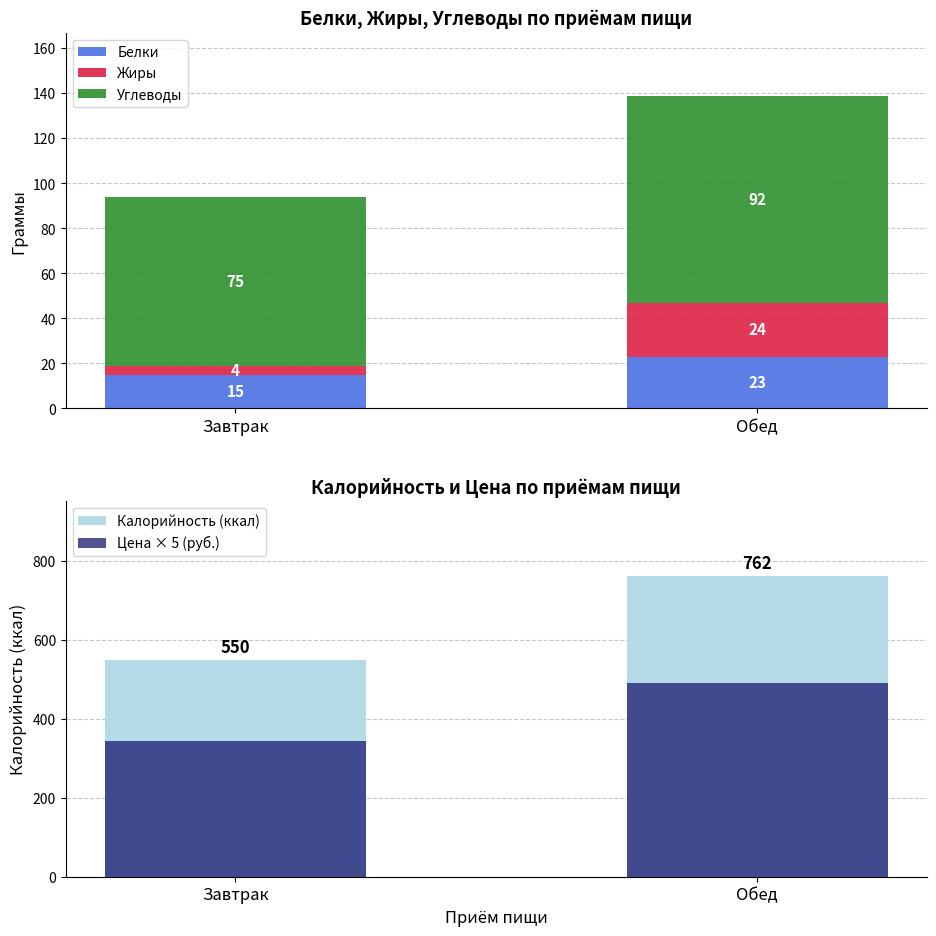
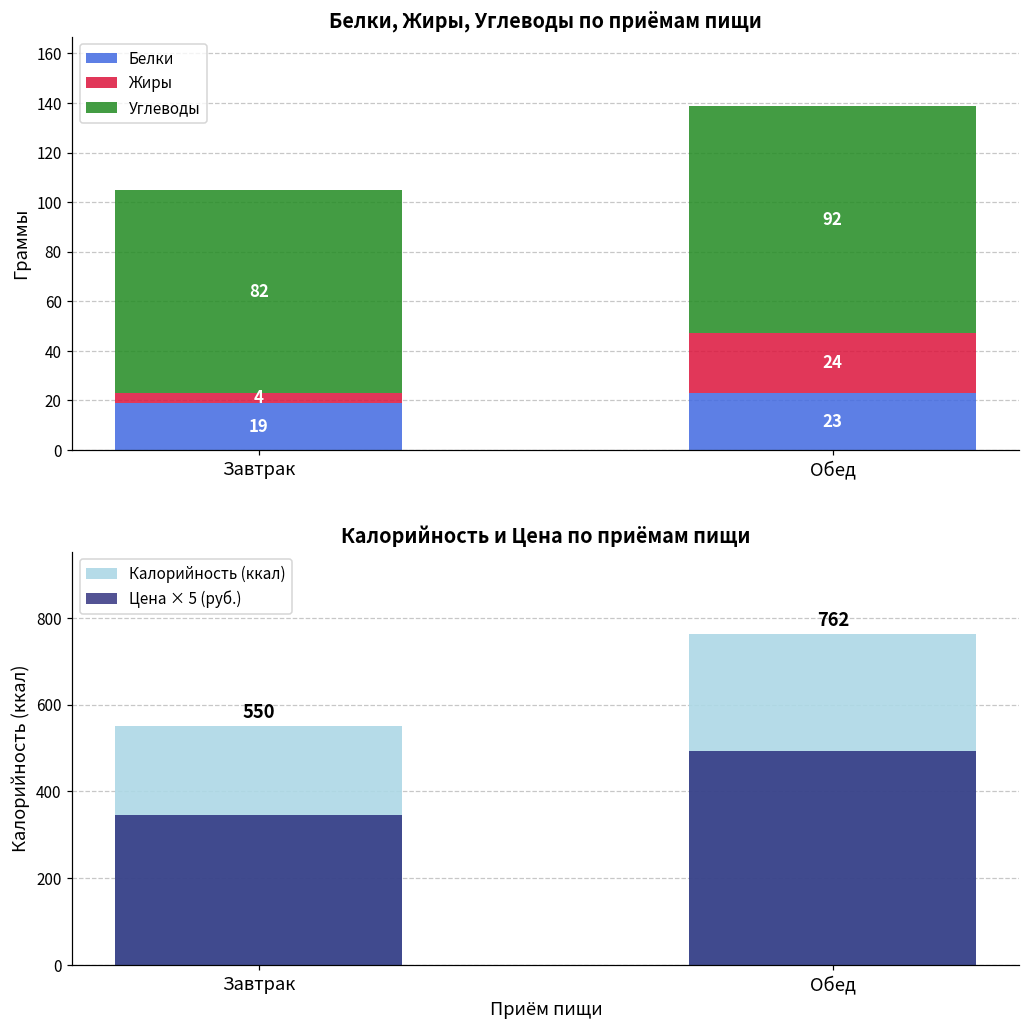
  {
    "Белки, Жиры, Углеводы по приёмам пищи": {
      "Белки": {
-       "Завтрак": 15,
+       "Завтрак": 19,
        "Обед": 23
      },
      "Жиры": {
        "Завтрак": 4,
        "Обед": 24
      },
      "Углеводы": {
-       "Завтрак": 75,
+       "Завтрак": 82,
        "Обед": 92
      }
    },
    "Калорийность и Цена по приёмам пищи": {
      "Калорийность (ккал)": {
        "Завтрак": 550,
        "Обед": 762
      }
    }
  }
